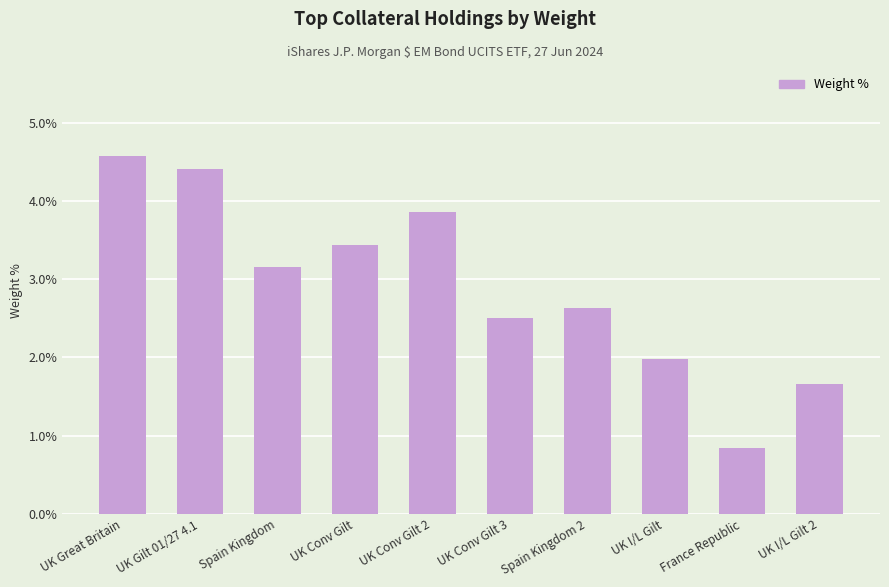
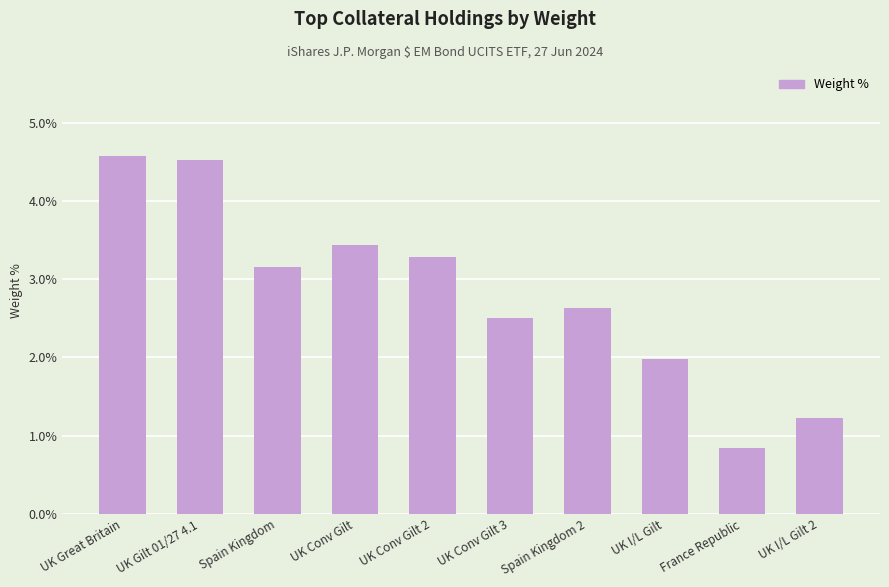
  {
    "UK Great Britain": "4.6%",
-   "UK Gilt 01/27 4.1": "4.4%",
+   "UK Gilt 01/27 4.1": "4.5%",
    "Spain Kingdom": "3.2%",
    "UK Conv Gilt": "3.4%",
-   "UK Conv Gilt 2": "3.9%",
+   "UK Conv Gilt 2": "3.3%",
    "UK Conv Gilt 3": "2.5%",
    "Spain Kingdom 2": "2.6%",
    "UK I/L Gilt": "2.0%",
    "France Republic": "0.8%",
-   "UK I/L Gilt 2": "1.7%"
+   "UK I/L Gilt 2": "1.2%"
  }
